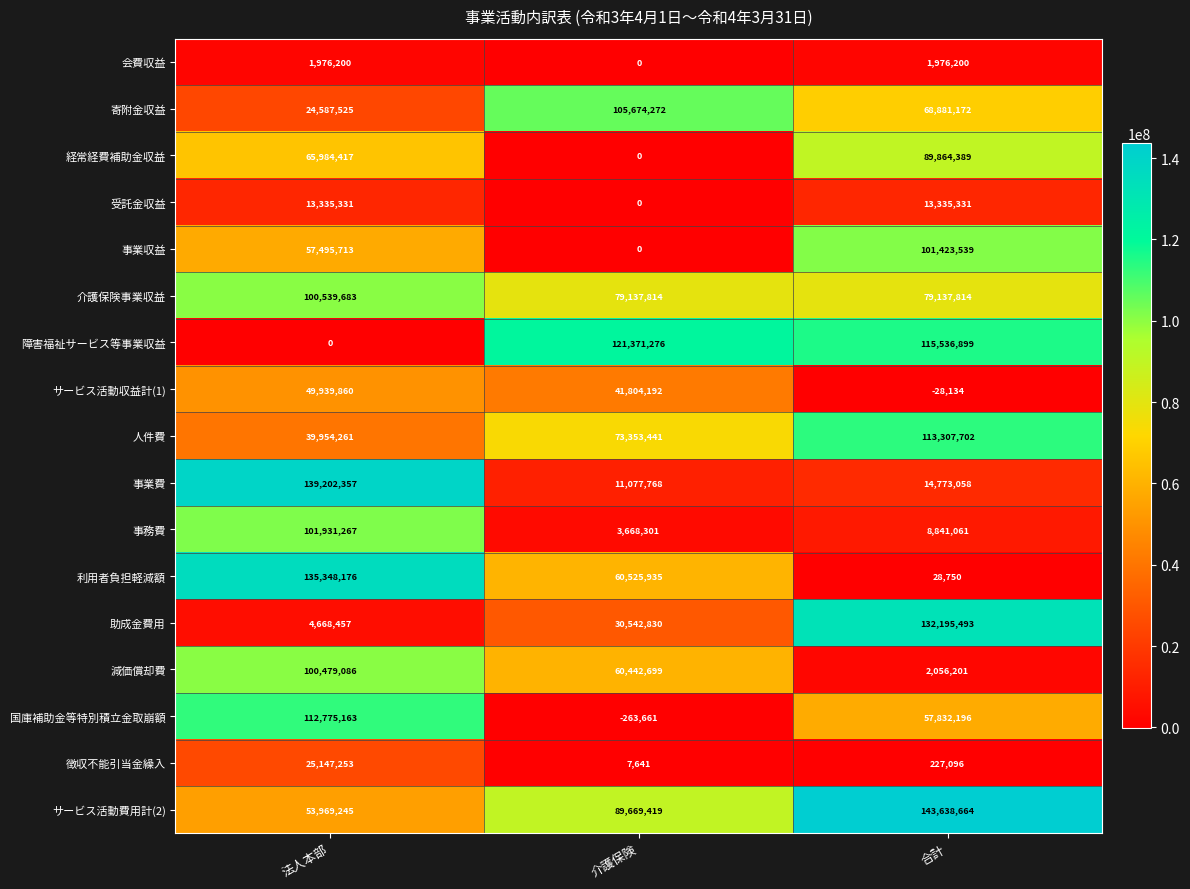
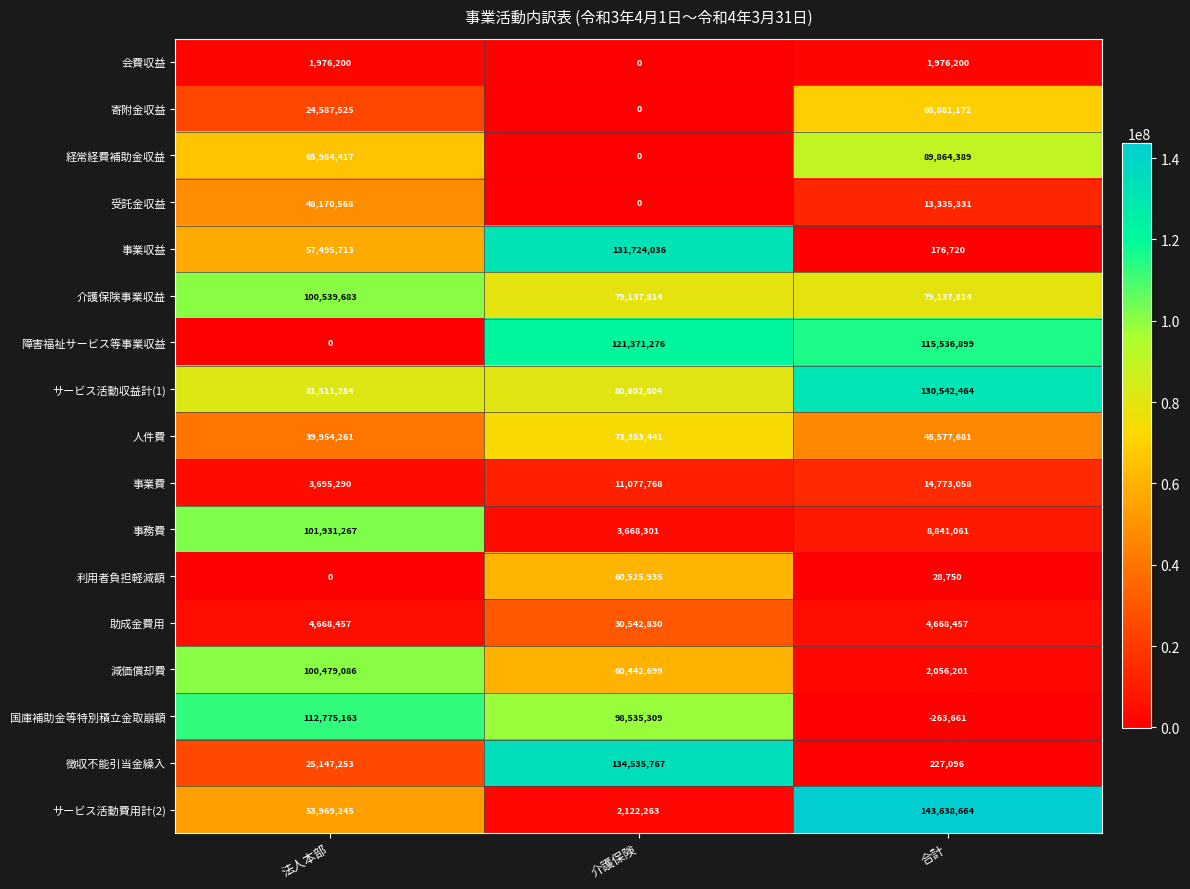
  {
    "会費収益": {
      "法人本部": "1,976,200",
      "介護保険": "0",
      "合計": "1,976,200"
    },
    "寄附金収益": {
      "法人本部": "24,587,525",
-     "介護保険": "105,674,272",
+     "介護保険": "0",
      "合計": "68,881,172"
    },
    "経常経費補助金収益": {
      "法人本部": "65,984,417",
      "介護保険": "0",
      "合計": "89,864,389"
    },
    "受託金収益": {
-     "法人本部": "13,335,331",
+     "法人本部": "48,170,568",
      "介護保険": "0",
      "合計": "13,335,331"
    },
    "事業収益": {
      "法人本部": "57,495,713",
-     "介護保険": "0",
-     "合計": "101,423,539"
+     "介護保険": "131,724,036",
+     "合計": "176,720"
    },
    "介護保険事業収益": {
      "法人本部": "100,539,683",
      "介護保険": "79,137,814",
      "合計": "79,137,814"
    },
    "障害福祉サービス等事業収益": {
      "法人本部": "0",
      "介護保険": "121,371,276",
      "合計": "115,536,899"
    },
    "サービス活動収益計(1)": {
-     "法人本部": "49,939,860",
-     "介護保険": "41,804,192",
-     "合計": "-28,134"
+     "法人本部": "81,511,284",
+     "介護保険": "80,602,604",
+     "合計": "130,542,464"
    },
    "人件費": {
      "法人本部": "39,954,261",
      "介護保険": "73,353,441",
-     "合計": "113,307,702"
+     "合計": "46,577,681"
    },
    "事業費": {
-     "法人本部": "139,202,357",
+     "法人本部": "3,695,290",
      "介護保険": "11,077,768",
      "合計": "14,773,058"
    },
    "事務費": {
      "法人本部": "101,931,267",
      "介護保険": "3,668,301",
      "合計": "8,841,061"
    },
    "利用者負担軽減額": {
-     "法人本部": "135,348,176",
+     "法人本部": "0",
      "介護保険": "60,525,935",
      "合計": "28,750"
    },
    "助成金費用": {
      "法人本部": "4,668,457",
      "介護保険": "30,542,830",
-     "合計": "132,195,493"
+     "合計": "4,668,457"
    },
    "減価償却費": {
      "法人本部": "100,479,086",
      "介護保険": "60,442,699",
      "合計": "2,056,201"
    },
    "国庫補助金等特別積立金取崩額": {
      "法人本部": "112,775,163",
-     "介護保険": "-263,661",
-     "合計": "57,832,196"
+     "介護保険": "98,535,309",
+     "合計": "-263,661"
    },
    "徴収不能引当金繰入": {
      "法人本部": "25,147,253",
-     "介護保険": "7,641",
+     "介護保険": "134,535,767",
      "合計": "227,096"
    },
    "サービス活動費用計(2)": {
      "法人本部": "53,969,245",
-     "介護保険": "89,669,419",
+     "介護保険": "2,122,263",
      "合計": "143,638,664"
    }
  }
